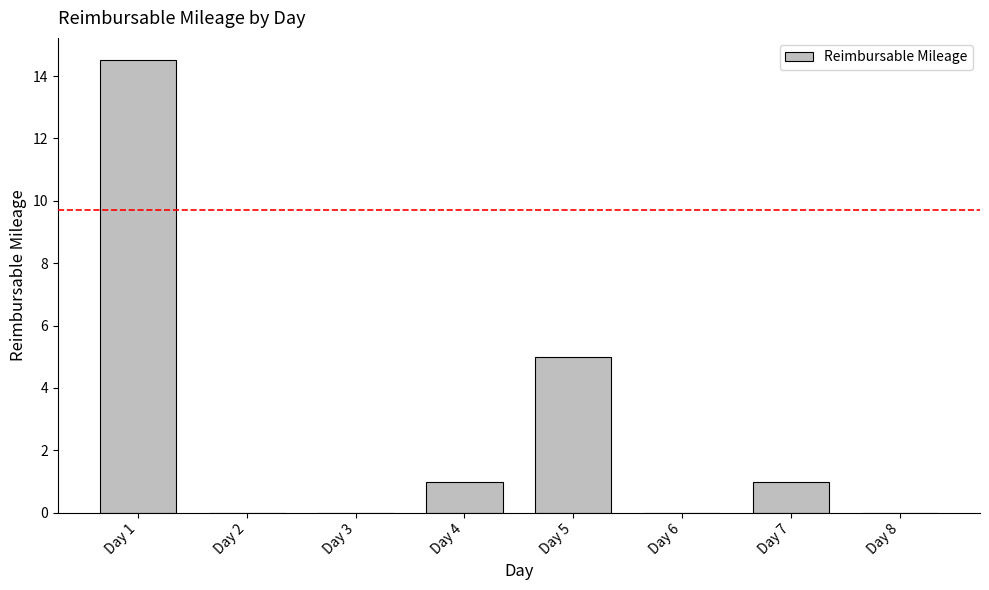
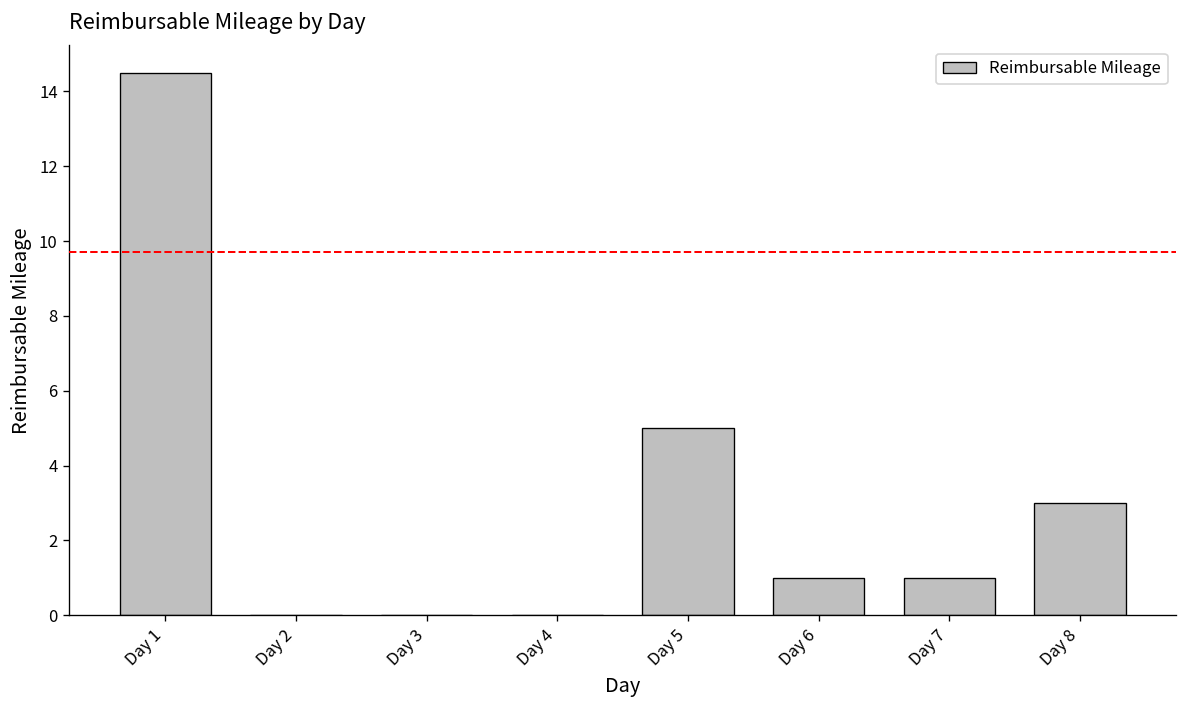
  {
    "Day 1": 14.5,
    "Day 2": 0,
    "Day 3": 0,
-   "Day 4": 1,
+   "Day 4": 0,
    "Day 5": 5,
-   "Day 6": 0,
+   "Day 6": 1,
    "Day 7": 1,
-   "Day 8": 0
+   "Day 8": 3
  }
